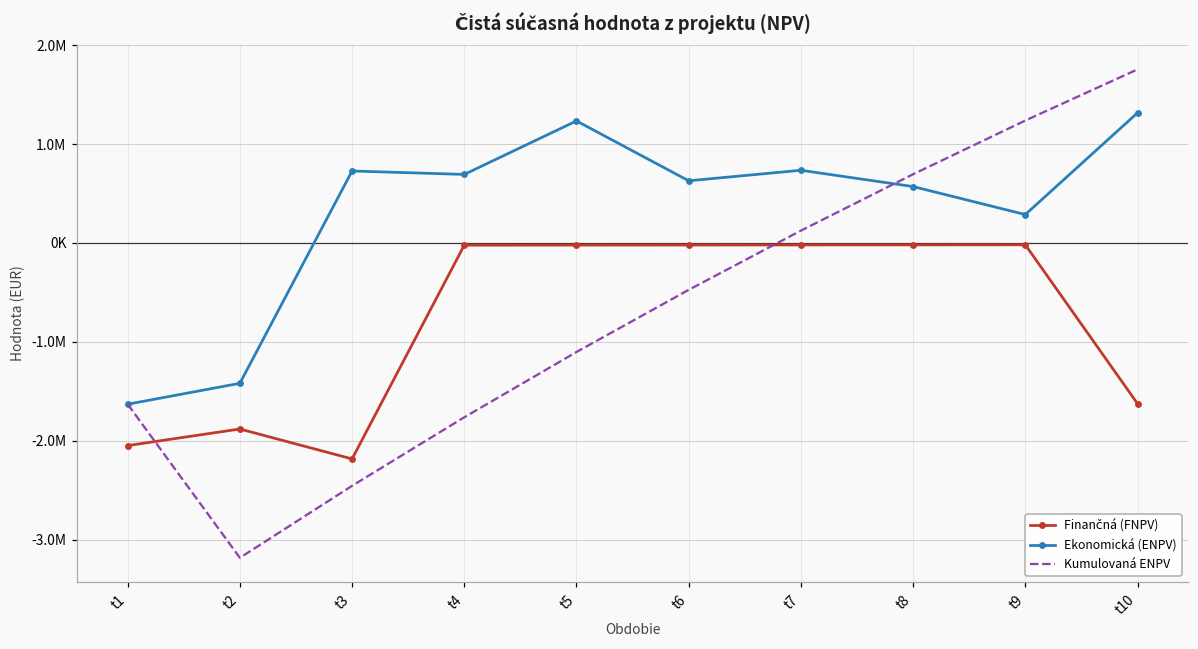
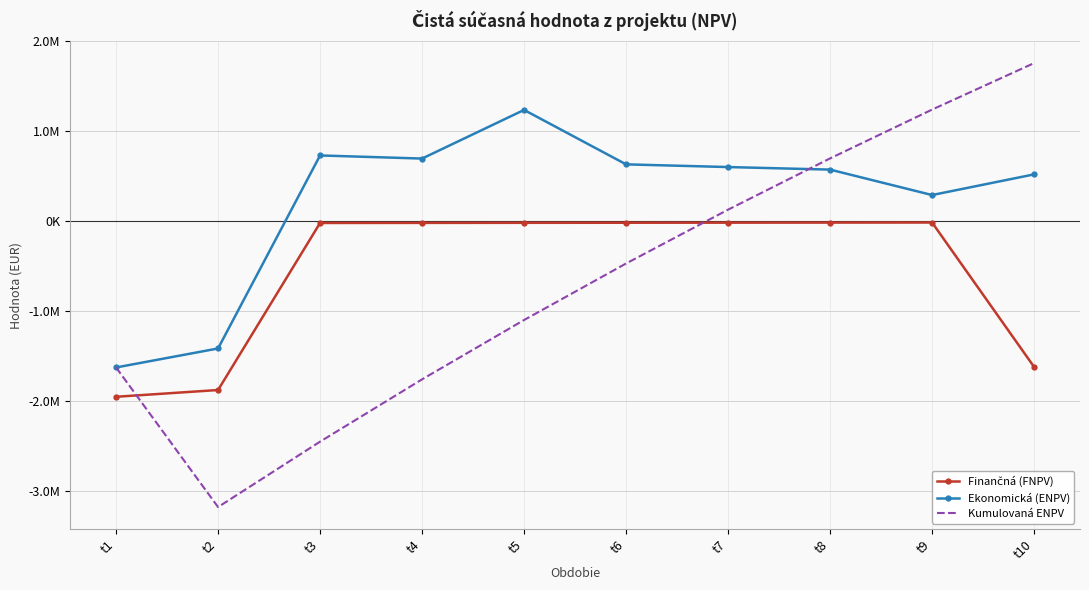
  {
    "Finančná (FNPV)": {
-     "t1": -2050000,
+     "t1": -1960000,
      "t2": -1900000,
-     "t3": -2200000,
+     "t3": 0,
      "t4": 0,
      "t5": 0,
      "t6": 0,
      "t7": 0,
      "t8": 0,
      "t9": 0,
      "t10": -1600000
    },
    "Ekonomická (ENPV)": {
      "t2": -1400000,
      "t3": 700000,
      "t4": 700000,
      "t5": 1200000,
      "t6": 600000,
-     "t7": 700000,
+     "t7": 600000,
      "t8": 600000,
      "t9": 300000,
-     "t10": 1300000
+     "t10": 500000
    },
    "Kumulovaná ENPV": {
      "t2": -3200000,
      "t3": -2500000,
      "t4": -1800000,
      "t5": -1100000,
      "t6": -500000,
      "t7": 100000,
      "t8": 700000,
      "t9": 1200000,
      "t10": 1800000
    }
  }
